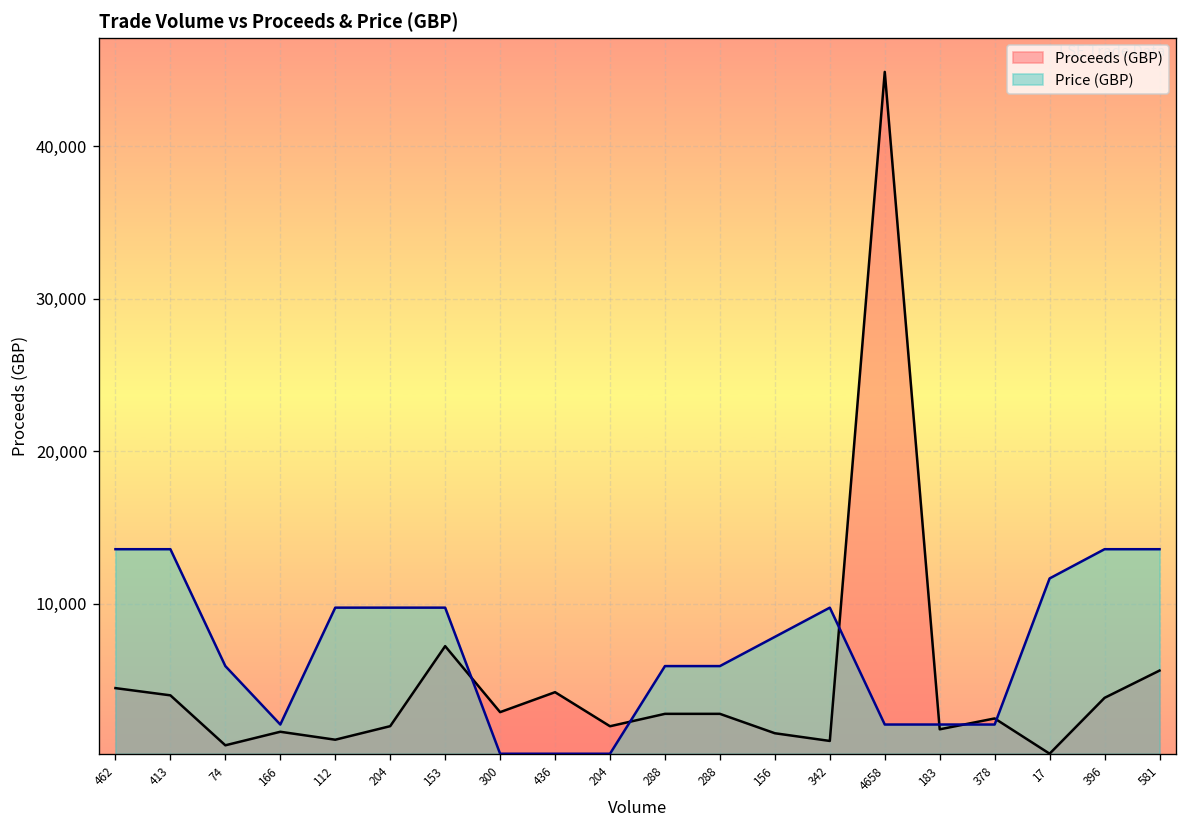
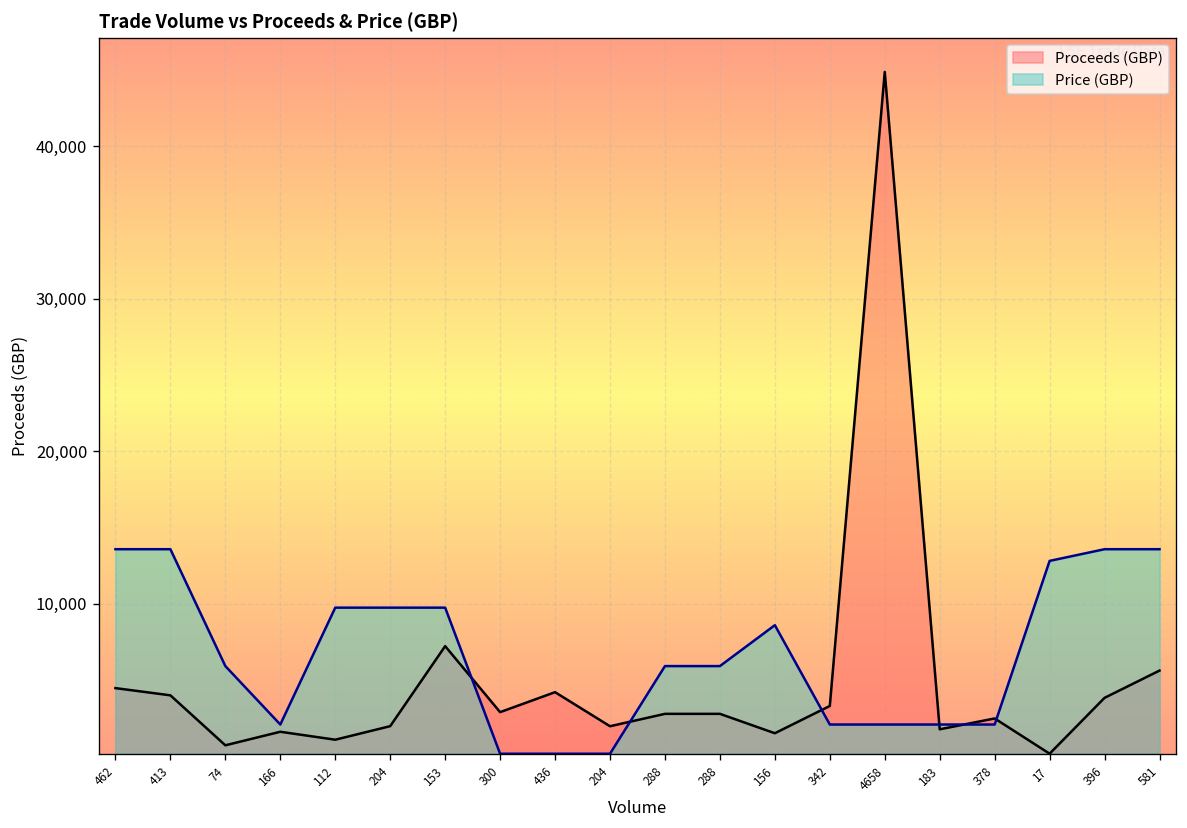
  {
    "Proceeds (GBP)": {
      "462": "4,500",
      "413": "4,000",
      "74": "700",
      "166": "1,600",
      "112": "1,100",
      "153": "7,200",
      "300": "2,900",
      "436": "4,200",
      "156": "1,500",
-     "342": "1,000",
+     "342": "3,300",
      "4658": "44,900",
      "183": "1,800",
      "378": "2,500",
      "17": "200",
      "396": "3,800",
      "581": "5,600"
    },
    "Price (GBP)": {
      "462": "13,600",
      "413": "13,600",
      "74": "5,900",
      "166": "2,100",
      "112": "9,700",
      "153": "9,700",
      "300": "200",
      "436": "200",
-     "156": "7,800",
-     "342": "9,700",
+     "156": "8,600",
+     "342": "2,100",
      "4658": "2,100",
      "183": "2,100",
      "378": "2,100",
-     "17": "11,700",
+     "17": "12,800",
      "396": "13,600",
      "581": "13,600"
    }
  }
